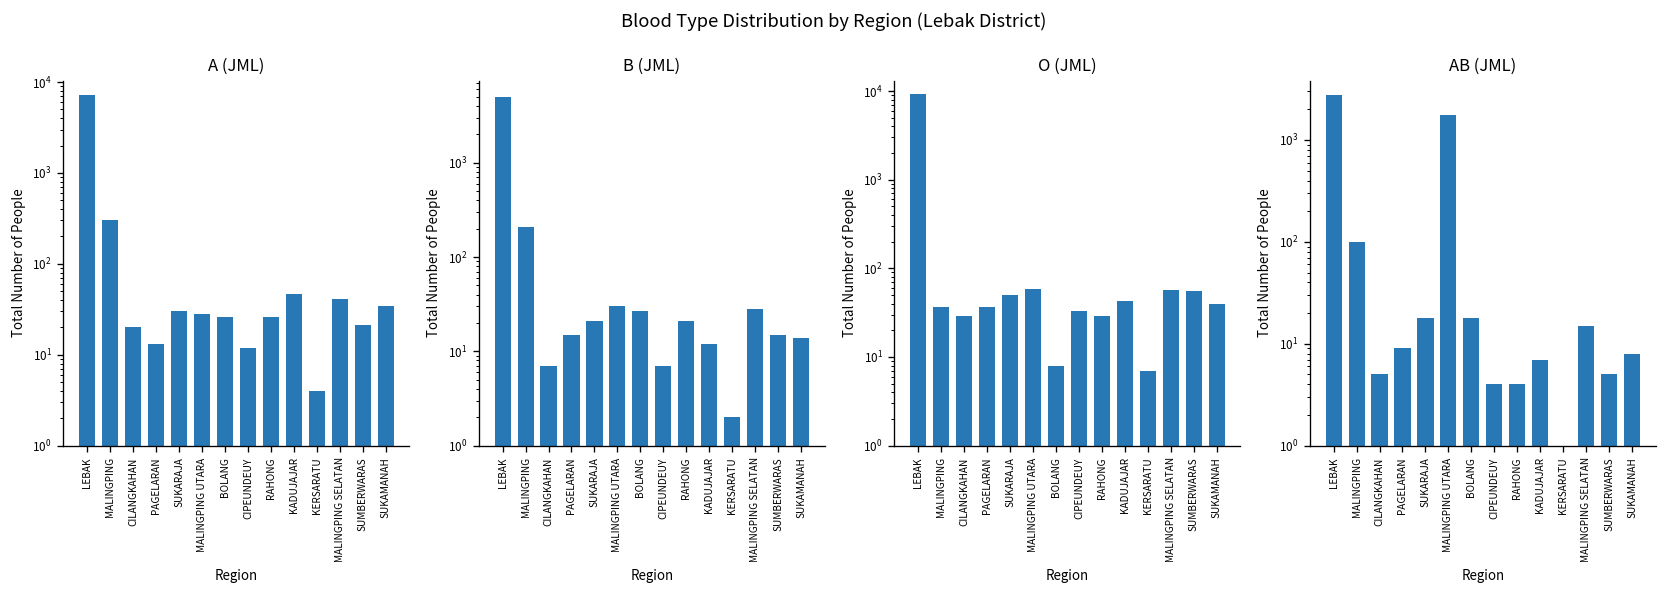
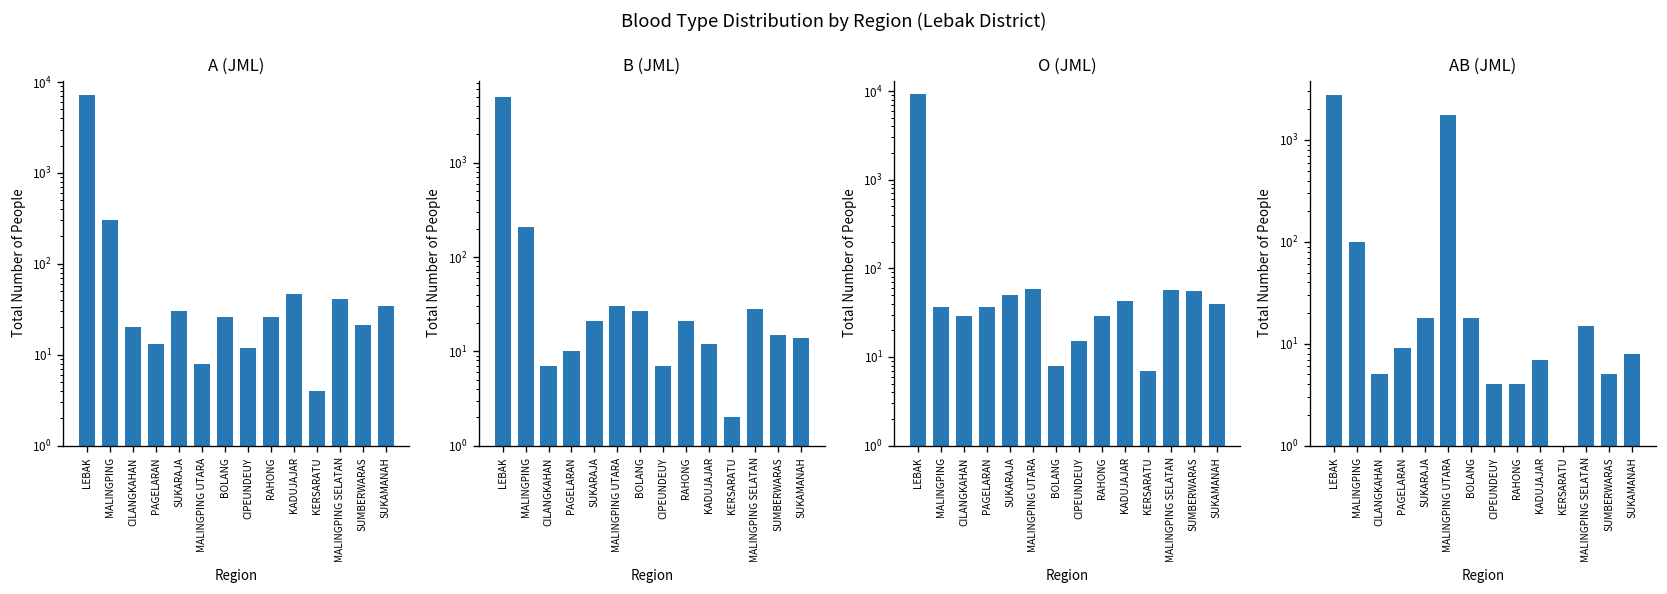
  {
    "A (JML)": {
      "LEBAK": 7000,
      "MALINGPING": 310,
      "CILANGKAHAN": 20,
      "PAGELARAN": 13,
      "SUKARAJA": 30,
-     "MALINGPING UTARA": 28,
+     "MALINGPING UTARA": 8,
      "BOLANG": 26,
      "CIPEUNDEUY": 12,
      "RAHONG": 26,
      "KADUJAJAR": 50,
      "KERSARATU": 4,
      "MALINGPING SELATAN": 40,
      "SUMBERWARAS": 21,
      "SUKAMANAH": 30
    },
    "B (JML)": {
      "LEBAK": 5000,
      "MALINGPING": 210,
      "CILANGKAHAN": 7,
-     "PAGELARAN": 15,
+     "PAGELARAN": 10,
      "SUKARAJA": 21,
      "MALINGPING UTARA": 30,
      "BOLANG": 27,
      "CIPEUNDEUY": 7,
      "RAHONG": 21,
      "KADUJAJAR": 12,
      "KERSARATU": 2,
      "MALINGPING SELATAN": 28,
      "SUMBERWARAS": 15,
      "SUKAMANAH": 14
    },
    "O (JML)": {
      "LEBAK": 9000,
      "MALINGPING": 40,
      "CILANGKAHAN": 29,
      "PAGELARAN": 40,
      "SUKARAJA": 50,
      "MALINGPING UTARA": 60,
      "BOLANG": 8,
-     "CIPEUNDEUY": 30,
+     "CIPEUNDEUY": 15,
      "RAHONG": 29,
      "KADUJAJAR": 40,
      "KERSARATU": 7,
      "MALINGPING SELATAN": 60,
      "SUMBERWARAS": 60,
      "SUKAMANAH": 40
    },
    "AB (JML)": {
      "LEBAK": 2800,
      "MALINGPING": 100,
      "CILANGKAHAN": 5,
      "PAGELARAN": 9,
      "SUKARAJA": 18,
      "MALINGPING UTARA": 1800,
      "BOLANG": 18,
      "CIPEUNDEUY": 4,
      "RAHONG": 4,
      "KADUJAJAR": 7,
      "MALINGPING SELATAN": 15,
      "SUMBERWARAS": 5,
      "SUKAMANAH": 8
    }
  }
